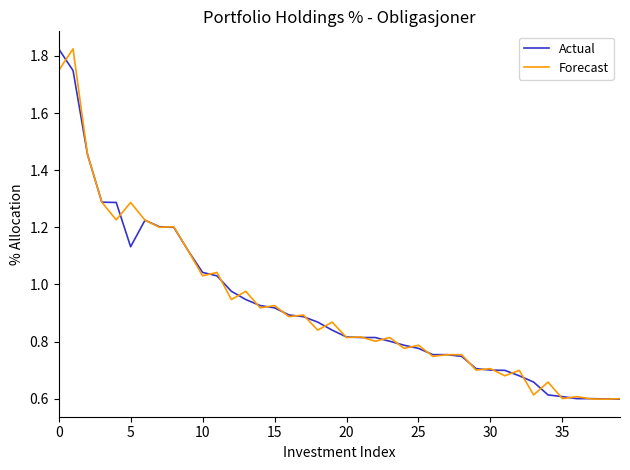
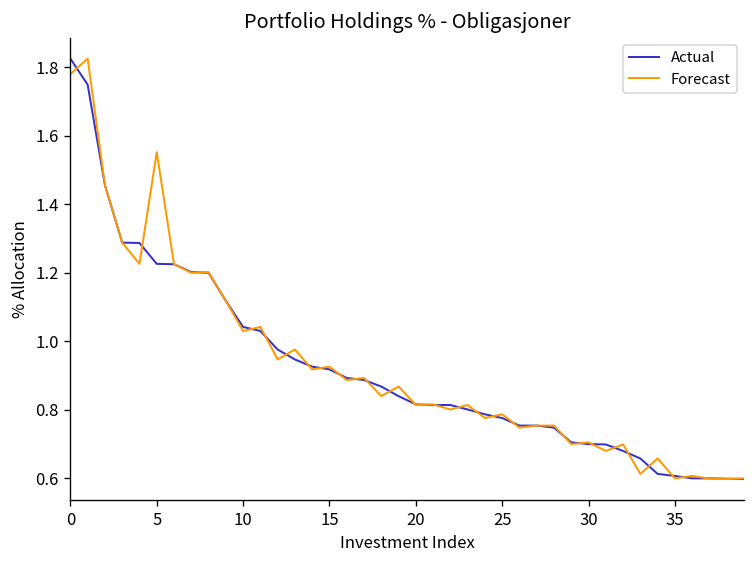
  {
    "Actual": {
      "0": 1.83,
-     "5": 1.13,
+     "5": 1.23,
      "10": 1.04,
      "25": 0.78
    },
    "Forecast": {
-     "0": 1.75,
-     "5": 1.29,
+     "0": 1.78,
+     "5": 1.55,
      "10": 1.03,
      "25": 0.79
    }
  }
